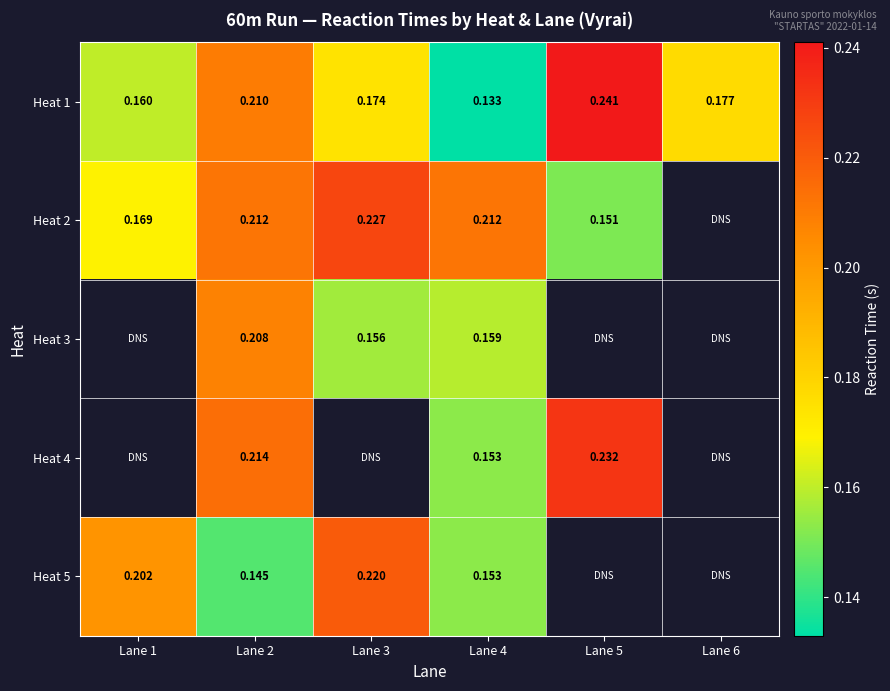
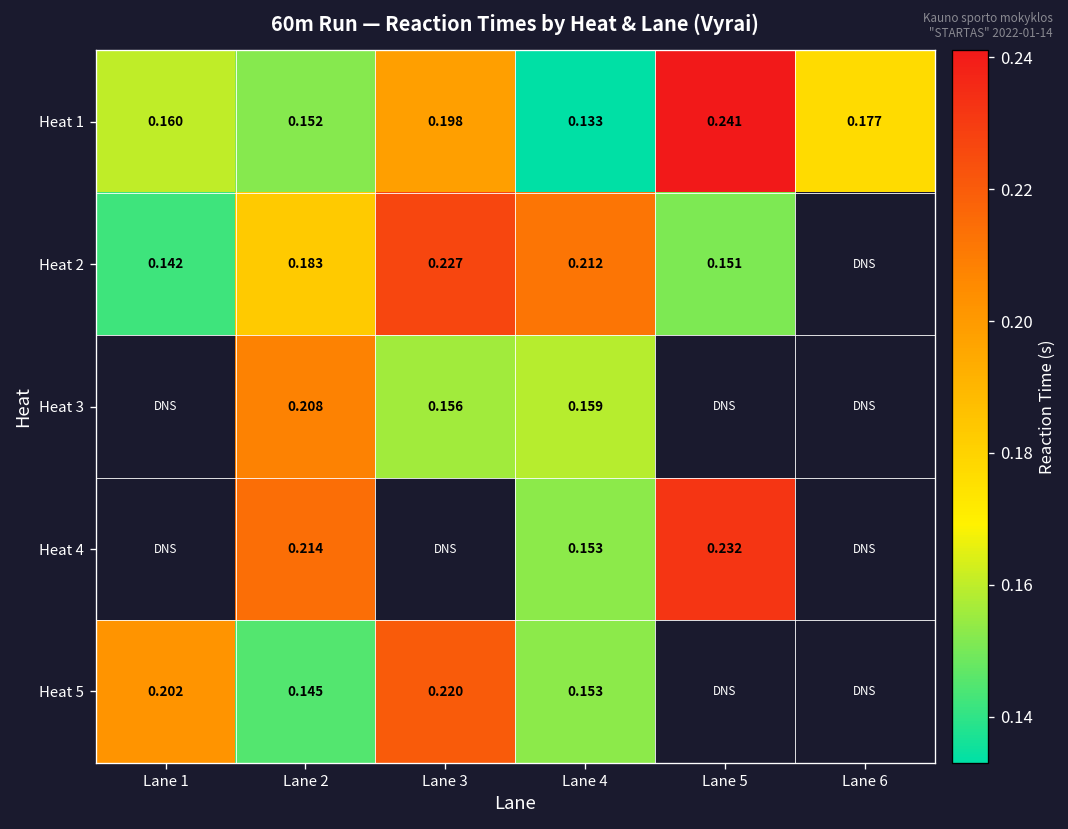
  {
    "Heat 1": {
      "Lane 1": 0.160,
-     "Lane 2": 0.210,
-     "Lane 3": 0.174,
+     "Lane 2": 0.152,
+     "Lane 3": 0.198,
      "Lane 4": 0.133,
      "Lane 5": 0.241,
      "Lane 6": 0.177
    },
    "Heat 2": {
-     "Lane 1": 0.169,
-     "Lane 2": 0.212,
+     "Lane 1": 0.142,
+     "Lane 2": 0.183,
      "Lane 3": 0.227,
      "Lane 4": 0.212,
      "Lane 5": 0.151
    },
    "Heat 3": {
      "Lane 2": 0.208,
      "Lane 3": 0.156,
      "Lane 4": 0.159
    },
    "Heat 4": {
      "Lane 2": 0.214,
      "Lane 4": 0.153,
      "Lane 5": 0.232
    },
    "Heat 5": {
      "Lane 1": 0.202,
      "Lane 2": 0.145,
      "Lane 3": 0.220,
      "Lane 4": 0.153
    }
  }
